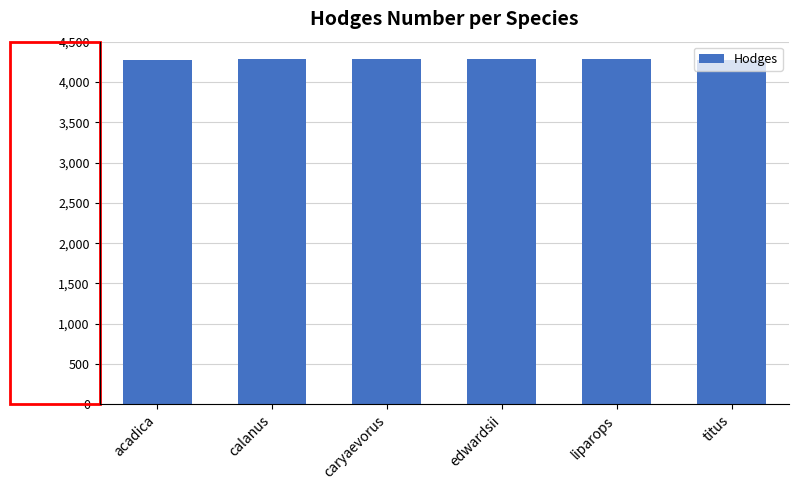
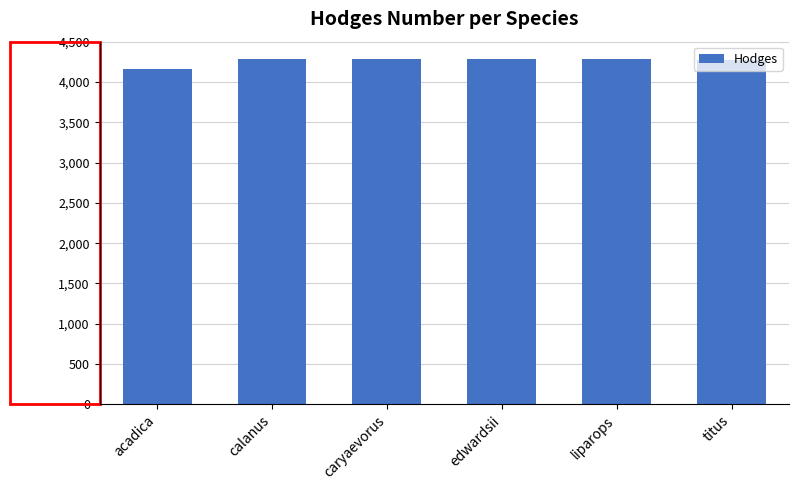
  {
-   "acadica": "4,300",
+   "acadica": "4,200",
    "calanus": "4,300",
    "caryaevorus": "4,300",
    "edwardsii": "4,300",
    "liparops": "4,300"
  }
